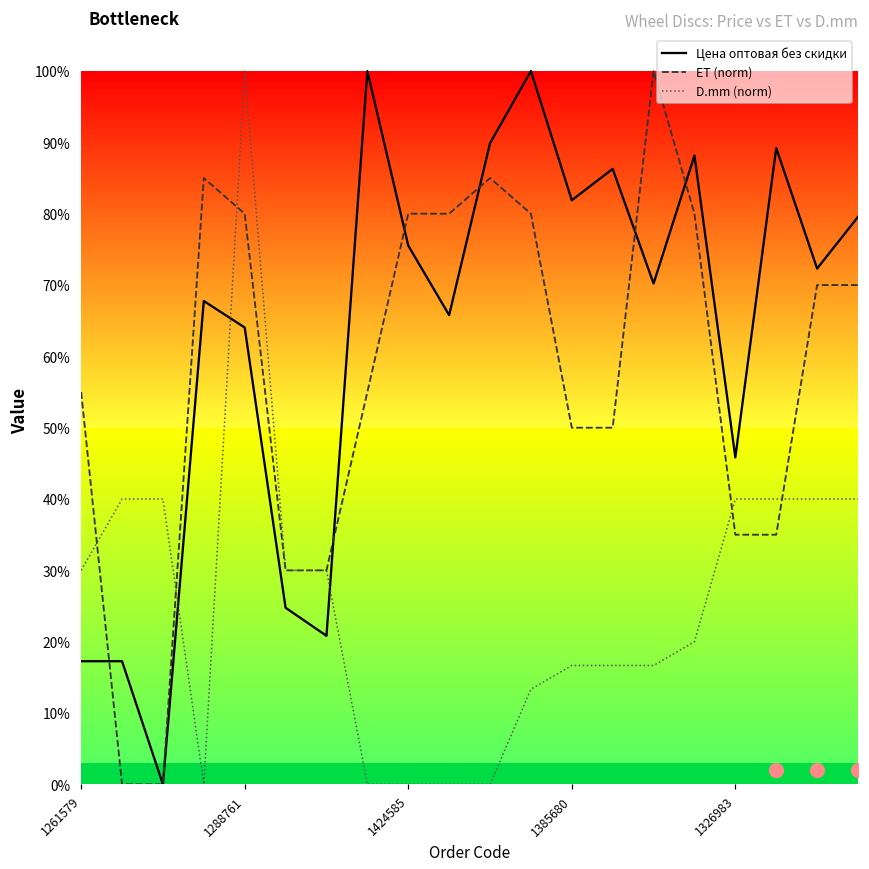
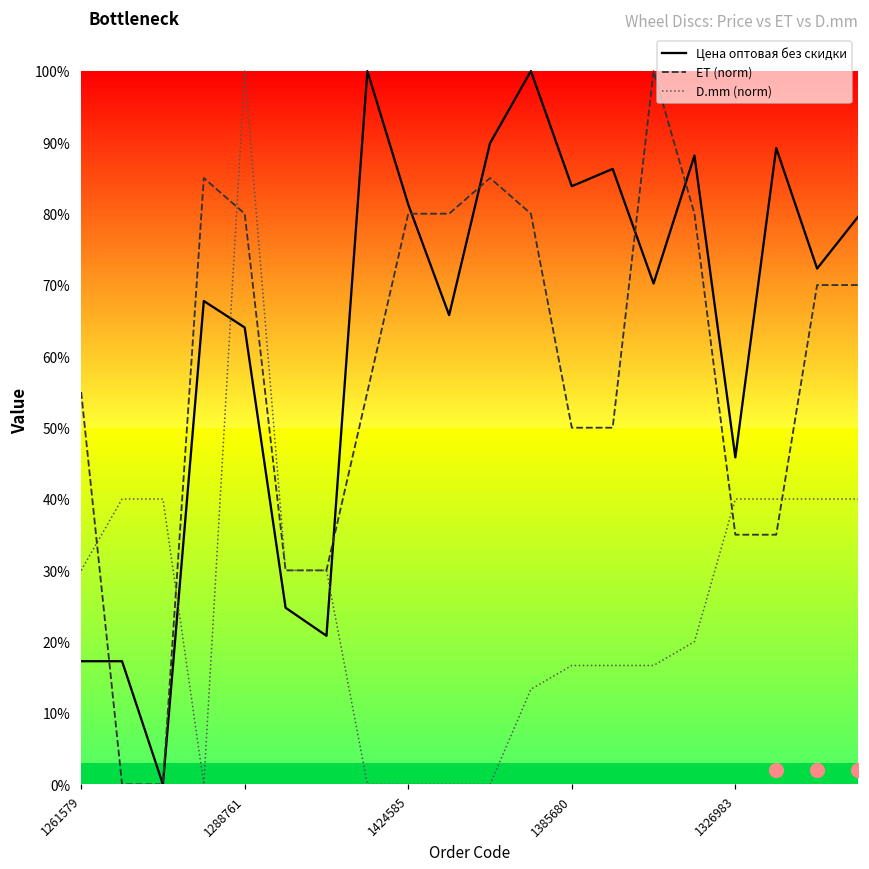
  {
    "Цена оптовая без скидки": {
      "1261579": "17%",
      "1288761": "64%",
-     "1424585": "76%",
-     "1385680": "82%",
+     "1424585": "81%",
+     "1385680": "84%",
      "1326983": "46%"
    }
  }
